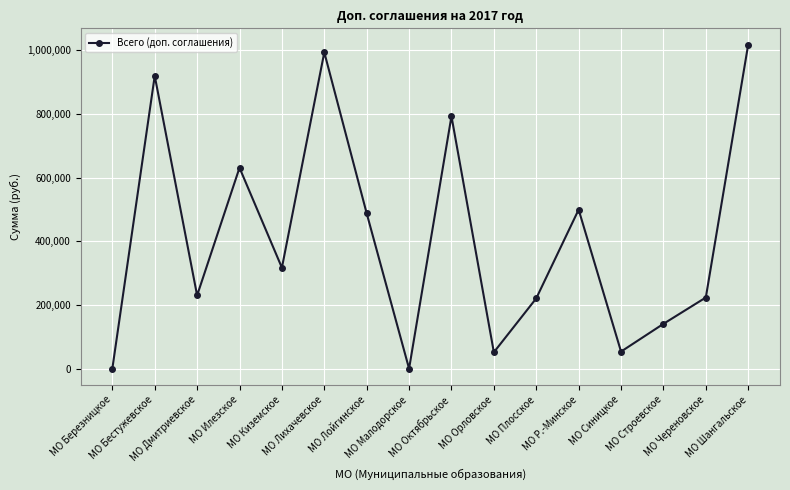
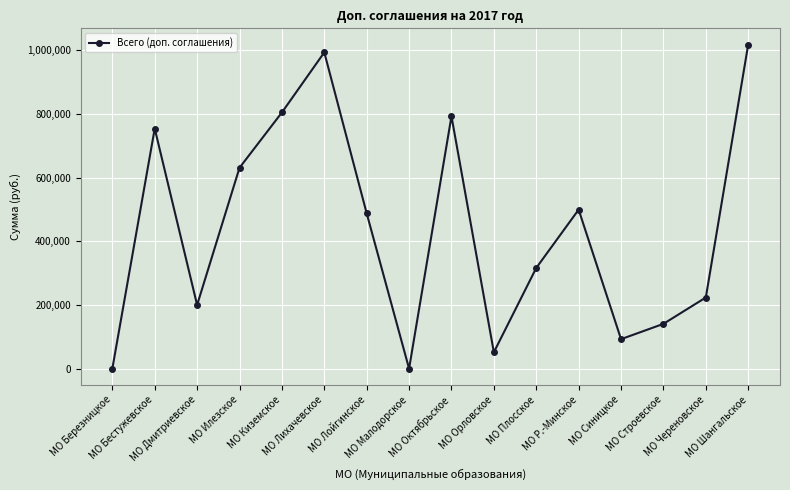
  {
    "МО Березницкое": "0",
-   "МО Бестужевское": "920,000",
-   "МО Дмитриевское": "230,000",
+   "МО Бестужевское": "750,000",
+   "МО Дмитриевское": "200,000",
    "МО Илезское": "630,000",
-   "МО Киземское": "320,000",
+   "МО Киземское": "800,000",
    "МО Лихачевское": "990,000",
    "МО Лойгинское": "490,000",
    "МО Малодорское": "0",
    "МО Октябрьское": "790,000",
    "МО Орловское": "50,000",
-   "МО Плосское": "220,000",
+   "МО Плосское": "320,000",
    "МО Р.-Минское": "500,000",
-   "МО Синицкое": "50,000",
+   "МО Синицкое": "90,000",
    "МО Строевское": "140,000",
    "МО Череновское": "220,000",
    "МО Шангальское": "1,020,000"
  }
